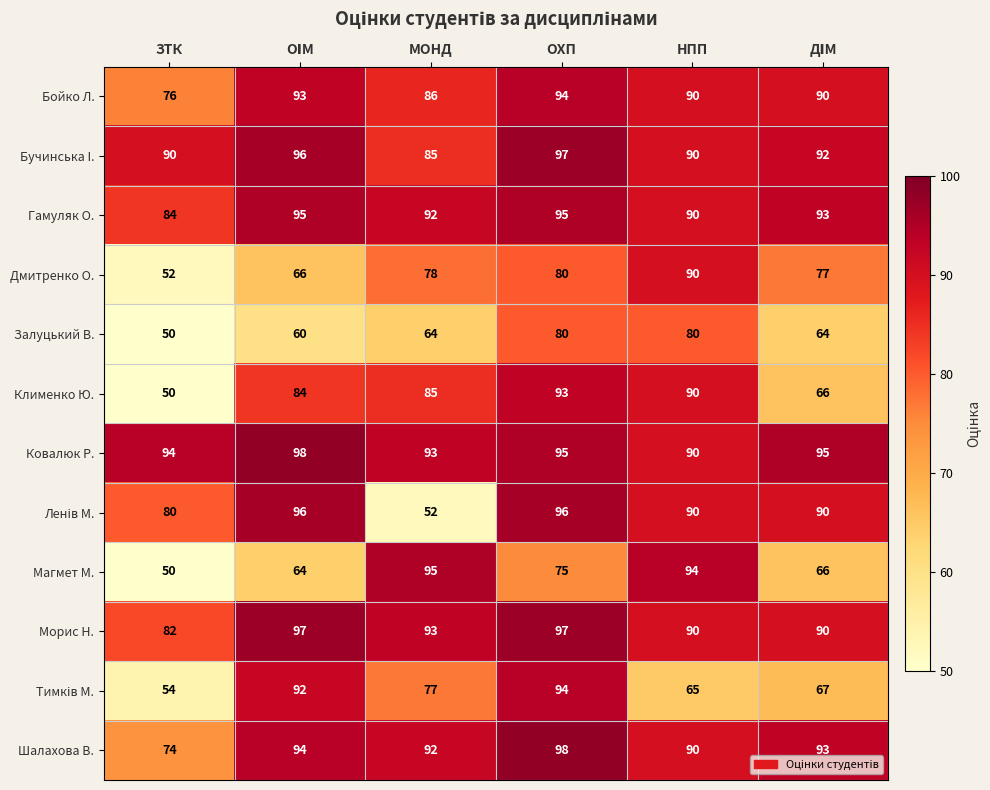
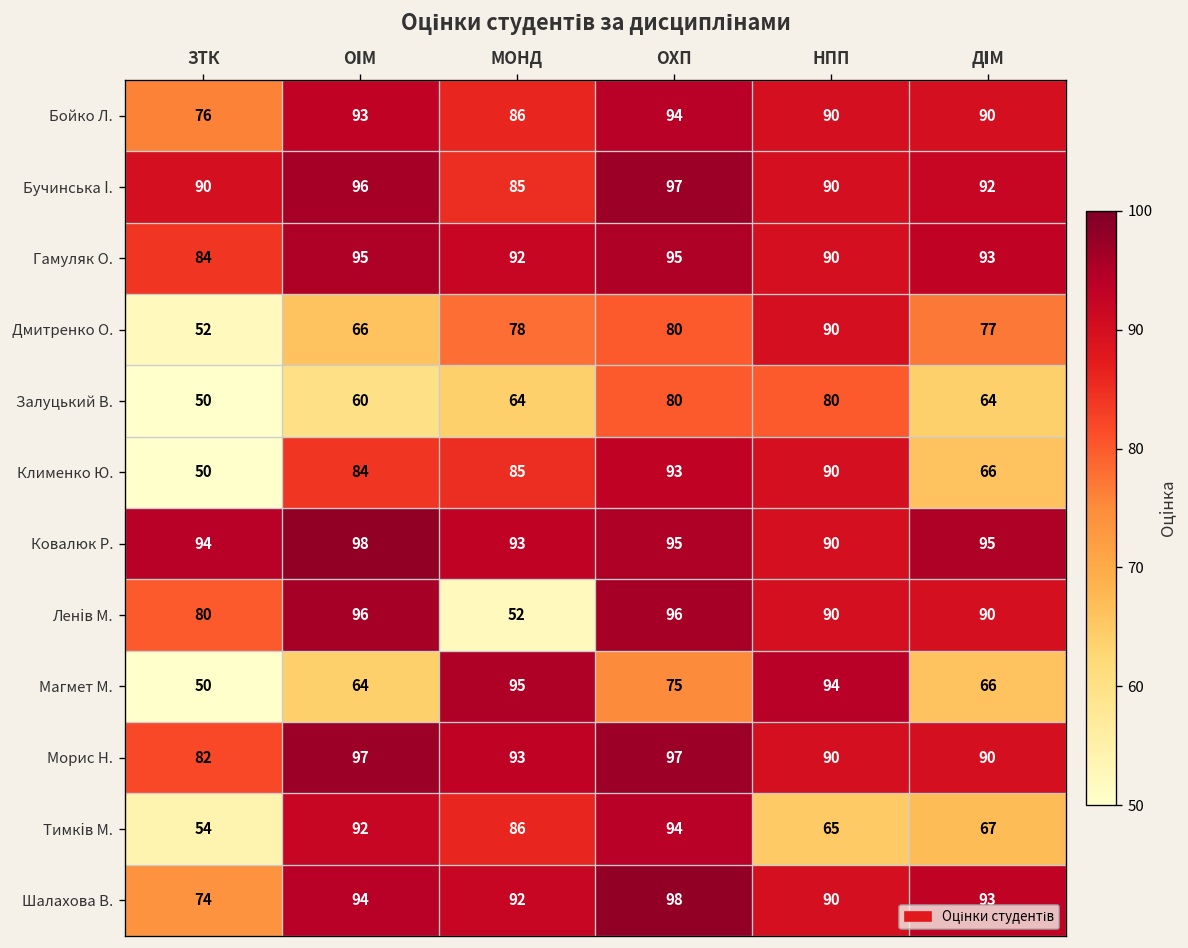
  {
    "Бойко Л.": {
      "ЗТК": 76,
      "ОІМ": 93,
      "МОНД": 86,
      "ОХП": 94,
      "НПП": 90,
      "ДІМ": 90
    },
    "Бучинська І.": {
      "ЗТК": 90,
      "ОІМ": 96,
      "МОНД": 85,
      "ОХП": 97,
      "НПП": 90,
      "ДІМ": 92
    },
    "Гамуляк О.": {
      "ЗТК": 84,
      "ОІМ": 95,
      "МОНД": 92,
      "ОХП": 95,
      "НПП": 90,
      "ДІМ": 93
    },
    "Дмитренко О.": {
      "ЗТК": 52,
      "ОІМ": 66,
      "МОНД": 78,
      "ОХП": 80,
      "НПП": 90,
      "ДІМ": 77
    },
    "Залуцький В.": {
      "ЗТК": 50,
      "ОІМ": 60,
      "МОНД": 64,
      "ОХП": 80,
      "НПП": 80,
      "ДІМ": 64
    },
    "Клименко Ю.": {
      "ЗТК": 50,
      "ОІМ": 84,
      "МОНД": 85,
      "ОХП": 93,
      "НПП": 90,
      "ДІМ": 66
    },
    "Ковалюк Р.": {
      "ЗТК": 94,
      "ОІМ": 98,
      "МОНД": 93,
      "ОХП": 95,
      "НПП": 90,
      "ДІМ": 95
    },
    "Ленів М.": {
      "ЗТК": 80,
      "ОІМ": 96,
      "МОНД": 52,
      "ОХП": 96,
      "НПП": 90,
      "ДІМ": 90
    },
    "Магмет М.": {
      "ЗТК": 50,
      "ОІМ": 64,
      "МОНД": 95,
      "ОХП": 75,
      "НПП": 94,
      "ДІМ": 66
    },
    "Морис Н.": {
      "ЗТК": 82,
      "ОІМ": 97,
      "МОНД": 93,
      "ОХП": 97,
      "НПП": 90,
      "ДІМ": 90
    },
    "Тимків М.": {
      "ЗТК": 54,
      "ОІМ": 92,
-     "МОНД": 77,
+     "МОНД": 86,
      "ОХП": 94,
      "НПП": 65,
      "ДІМ": 67
    },
    "Шалахова В.": {
      "ЗТК": 74,
      "ОІМ": 94,
      "МОНД": 92,
      "ОХП": 98,
      "НПП": 90
    }
  }
